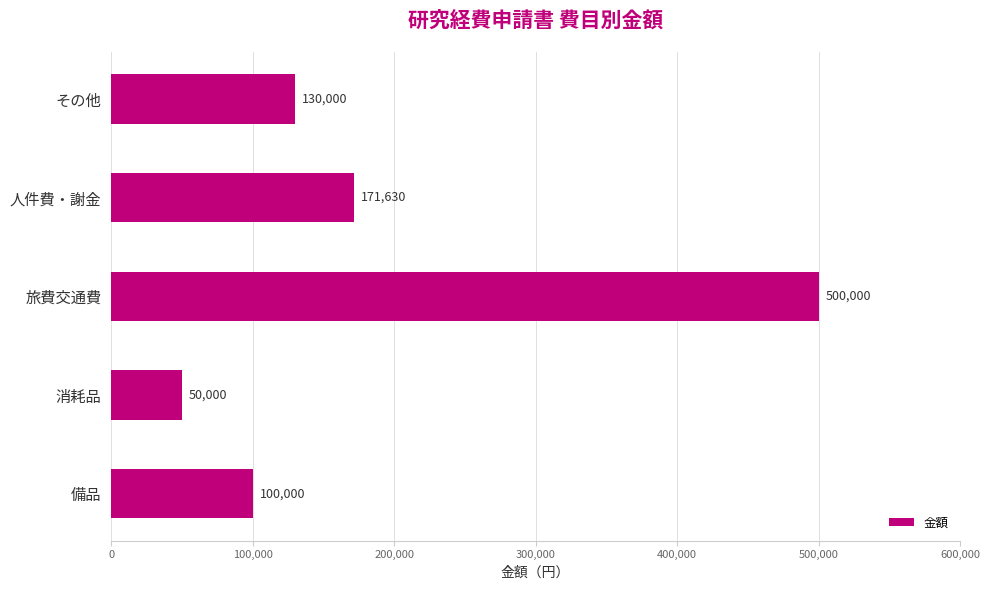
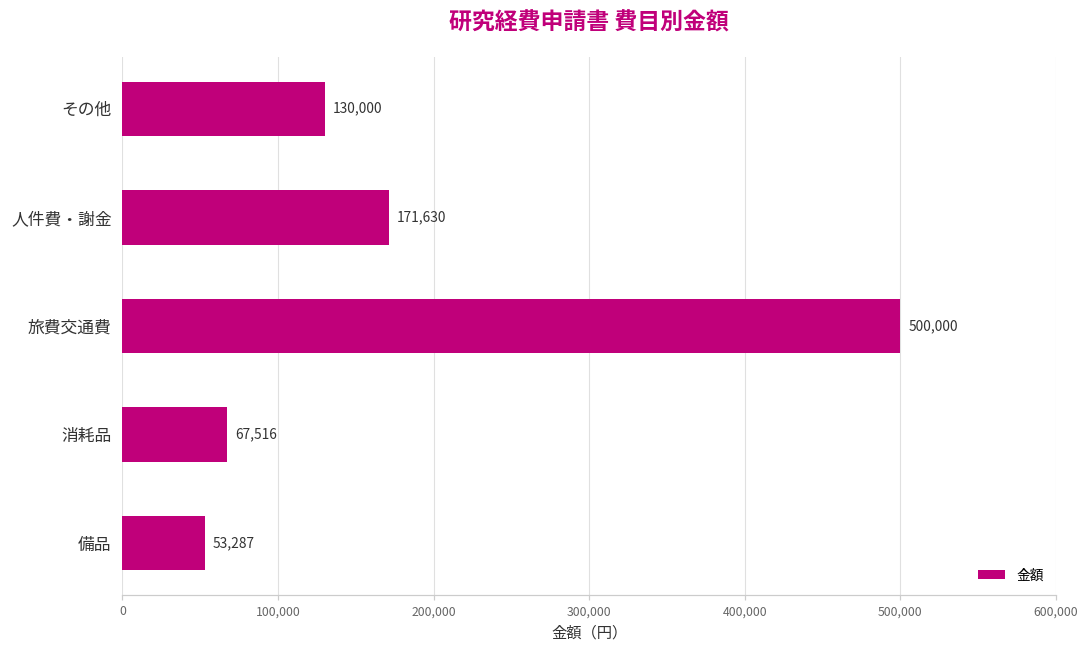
  {
    "その他": "130,000",
    "人件費・謝金": "171,630",
    "旅費交通費": "500,000",
-   "消耗品": "50,000",
-   "備品": "100,000"
+   "消耗品": "67,516",
+   "備品": "53,287"
  }
